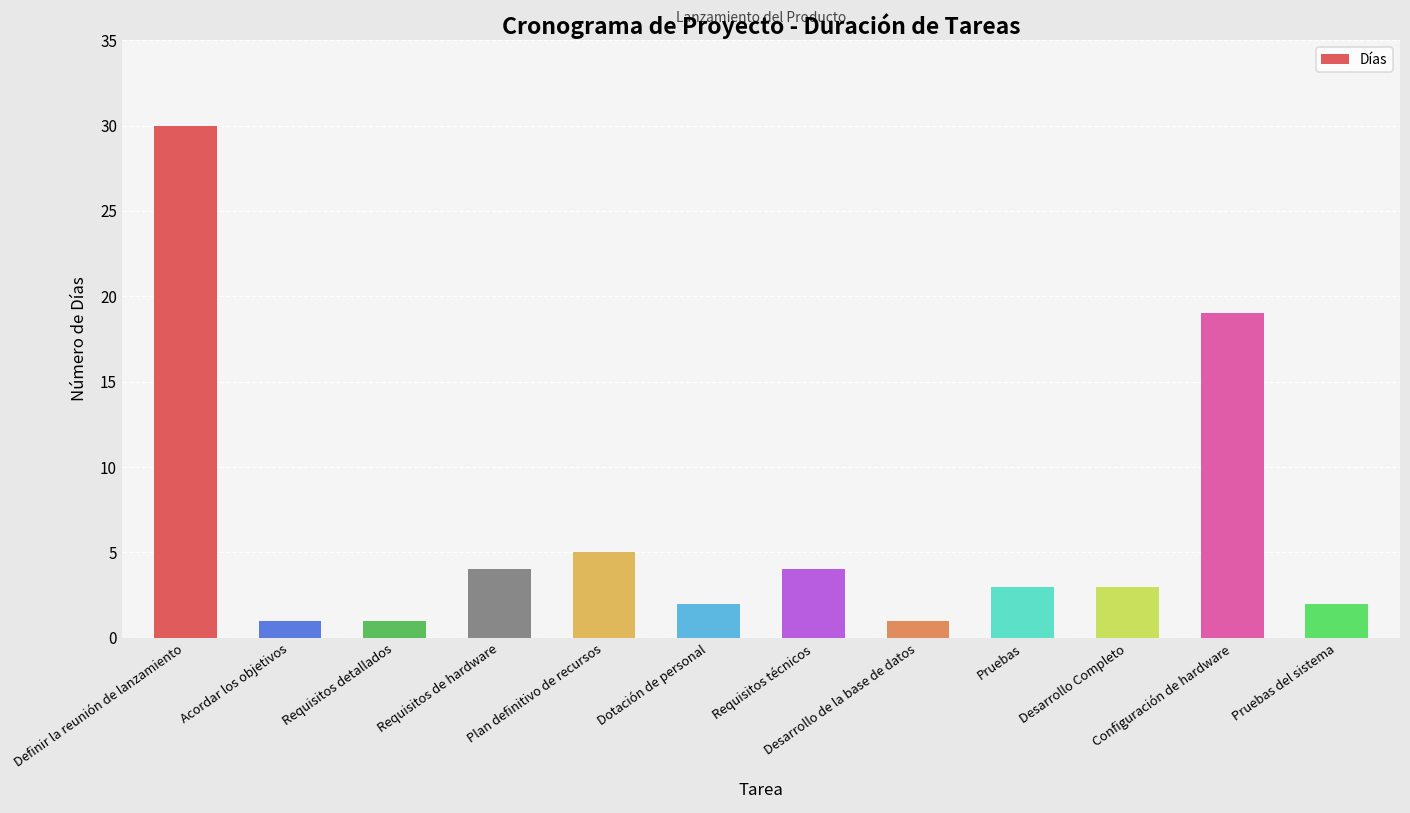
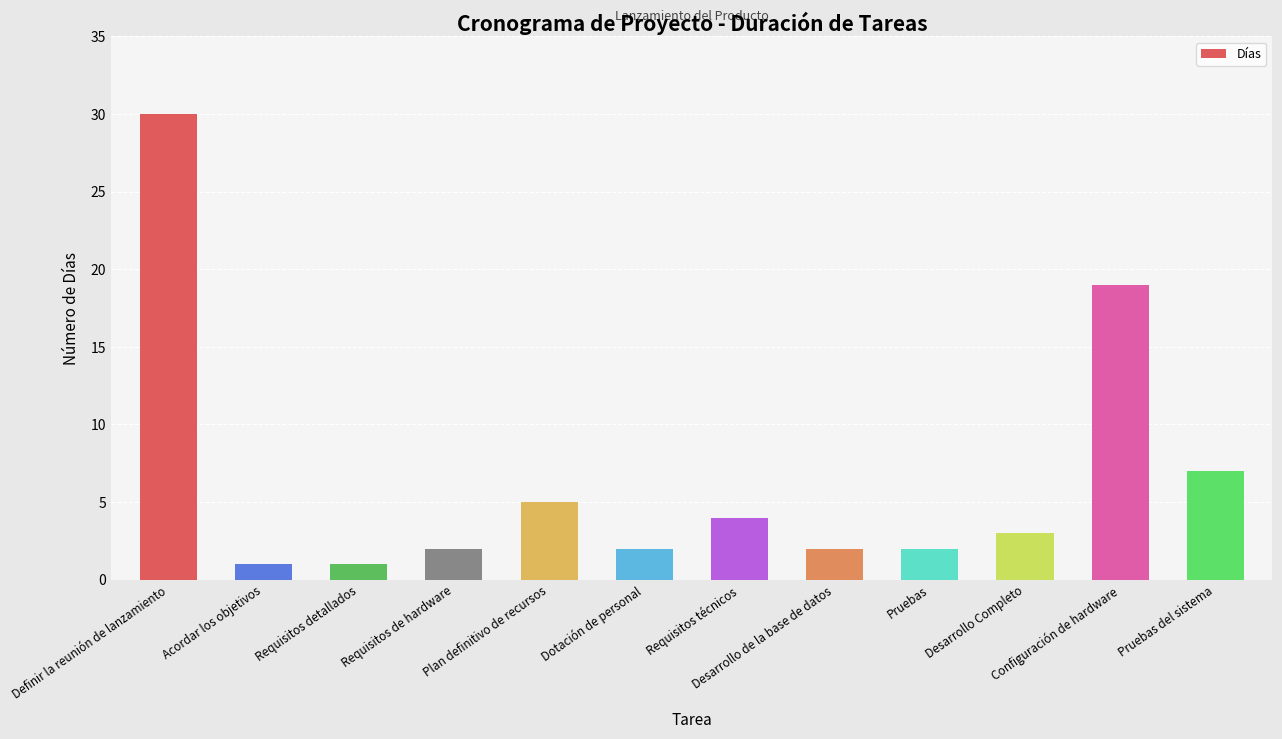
  {
    "Definir la reunión de lanzamiento": 30,
    "Acordar los objetivos": 1,
    "Requisitos detallados": 1,
-   "Requisitos de hardware": 4,
+   "Requisitos de hardware": 2,
    "Plan definitivo de recursos": 5,
    "Dotación de personal": 2,
    "Requisitos técnicos": 4,
-   "Desarrollo de la base de datos": 1,
-   "Pruebas": 3,
+   "Desarrollo de la base de datos": 2,
+   "Pruebas": 2,
    "Desarrollo Completo": 3,
    "Configuración de hardware": 19,
-   "Pruebas del sistema": 2
+   "Pruebas del sistema": 7
  }
